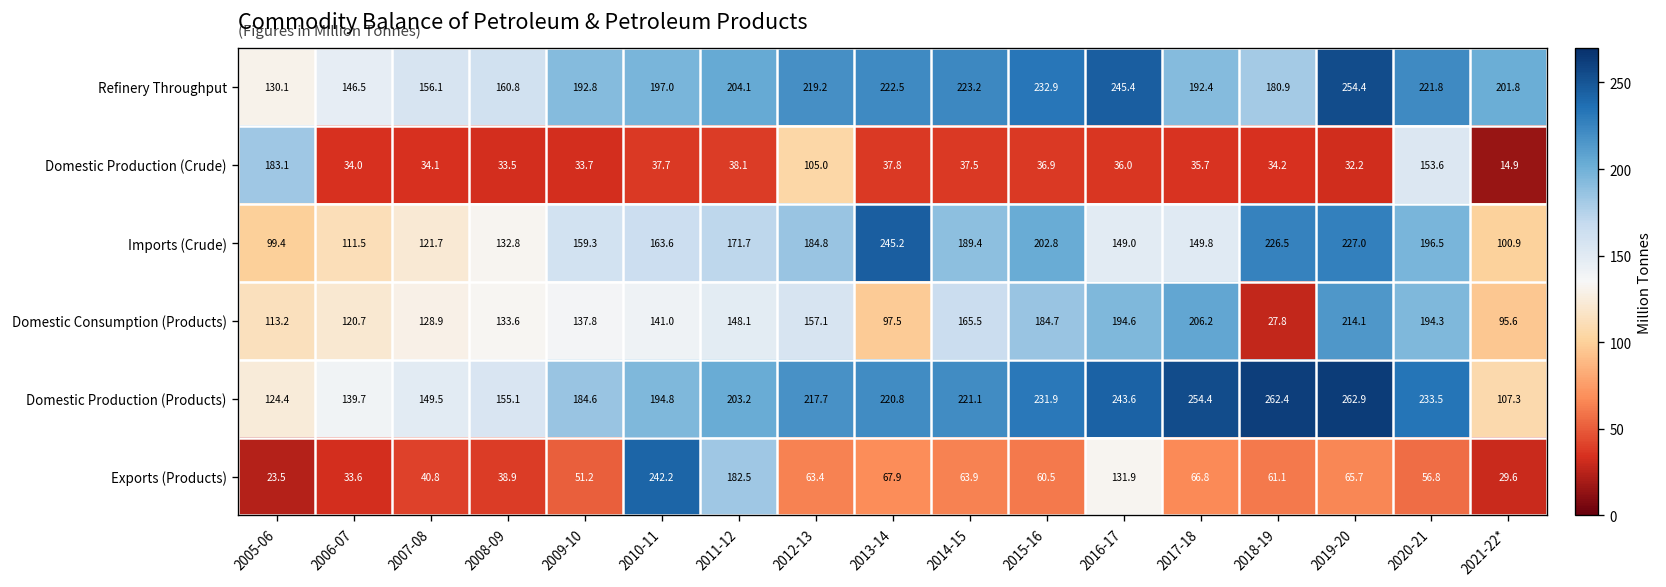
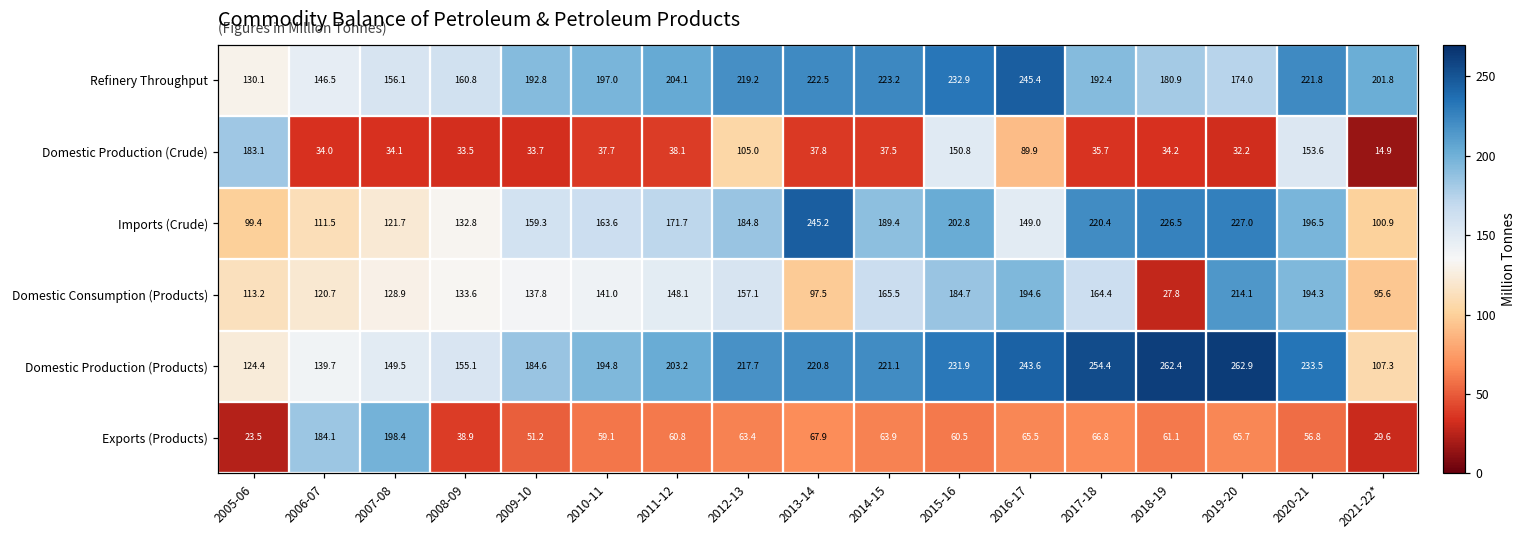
  {
    "Refinery Throughput": {
      "2005-06": 130.1,
      "2006-07": 146.5,
      "2007-08": 156.1,
      "2008-09": 160.8,
      "2009-10": 192.8,
      "2010-11": 197.0,
      "2011-12": 204.1,
      "2012-13": 219.2,
      "2013-14": 222.5,
      "2014-15": 223.2,
      "2015-16": 232.9,
      "2016-17": 245.4,
      "2017-18": 192.4,
      "2018-19": 180.9,
-     "2019-20": 254.4,
+     "2019-20": 174.0,
      "2020-21": 221.8,
      "2021-22*": 201.8
    },
    "Domestic Production (Crude)": {
      "2005-06": 183.1,
      "2006-07": 34.0,
      "2007-08": 34.1,
      "2008-09": 33.5,
      "2009-10": 33.7,
      "2010-11": 37.7,
      "2011-12": 38.1,
      "2012-13": 105.0,
      "2013-14": 37.8,
      "2014-15": 37.5,
-     "2015-16": 36.9,
-     "2016-17": 36.0,
+     "2015-16": 150.8,
+     "2016-17": 89.9,
      "2017-18": 35.7,
      "2018-19": 34.2,
      "2019-20": 32.2,
      "2020-21": 153.6,
      "2021-22*": 14.9
    },
    "Imports (Crude)": {
      "2005-06": 99.4,
      "2006-07": 111.5,
      "2007-08": 121.7,
      "2008-09": 132.8,
      "2009-10": 159.3,
      "2010-11": 163.6,
      "2011-12": 171.7,
      "2012-13": 184.8,
      "2013-14": 245.2,
      "2014-15": 189.4,
      "2015-16": 202.8,
      "2016-17": 149.0,
-     "2017-18": 149.8,
+     "2017-18": 220.4,
      "2018-19": 226.5,
      "2019-20": 227.0,
      "2020-21": 196.5,
      "2021-22*": 100.9
    },
    "Domestic Consumption (Products)": {
      "2005-06": 113.2,
      "2006-07": 120.7,
      "2007-08": 128.9,
      "2008-09": 133.6,
      "2009-10": 137.8,
      "2010-11": 141.0,
      "2011-12": 148.1,
      "2012-13": 157.1,
      "2013-14": 97.5,
      "2014-15": 165.5,
      "2015-16": 184.7,
      "2016-17": 194.6,
-     "2017-18": 206.2,
+     "2017-18": 164.4,
      "2018-19": 27.8,
      "2019-20": 214.1,
      "2020-21": 194.3,
      "2021-22*": 95.6
    },
    "Domestic Production (Products)": {
      "2005-06": 124.4,
      "2006-07": 139.7,
      "2007-08": 149.5,
      "2008-09": 155.1,
      "2009-10": 184.6,
      "2010-11": 194.8,
      "2011-12": 203.2,
      "2012-13": 217.7,
      "2013-14": 220.8,
      "2014-15": 221.1,
      "2015-16": 231.9,
      "2016-17": 243.6,
      "2017-18": 254.4,
      "2018-19": 262.4,
      "2019-20": 262.9,
      "2020-21": 233.5,
      "2021-22*": 107.3
    },
    "Exports (Products)": {
      "2005-06": 23.5,
-     "2006-07": 33.6,
-     "2007-08": 40.8,
+     "2006-07": 184.1,
+     "2007-08": 198.4,
      "2008-09": 38.9,
      "2009-10": 51.2,
-     "2010-11": 242.2,
-     "2011-12": 182.5,
+     "2010-11": 59.1,
+     "2011-12": 60.8,
      "2012-13": 63.4,
      "2013-14": 67.9,
      "2014-15": 63.9,
      "2015-16": 60.5,
-     "2016-17": 131.9,
+     "2016-17": 65.5,
      "2017-18": 66.8,
      "2018-19": 61.1,
      "2019-20": 65.7,
      "2020-21": 56.8,
      "2021-22*": 29.6
    }
  }
